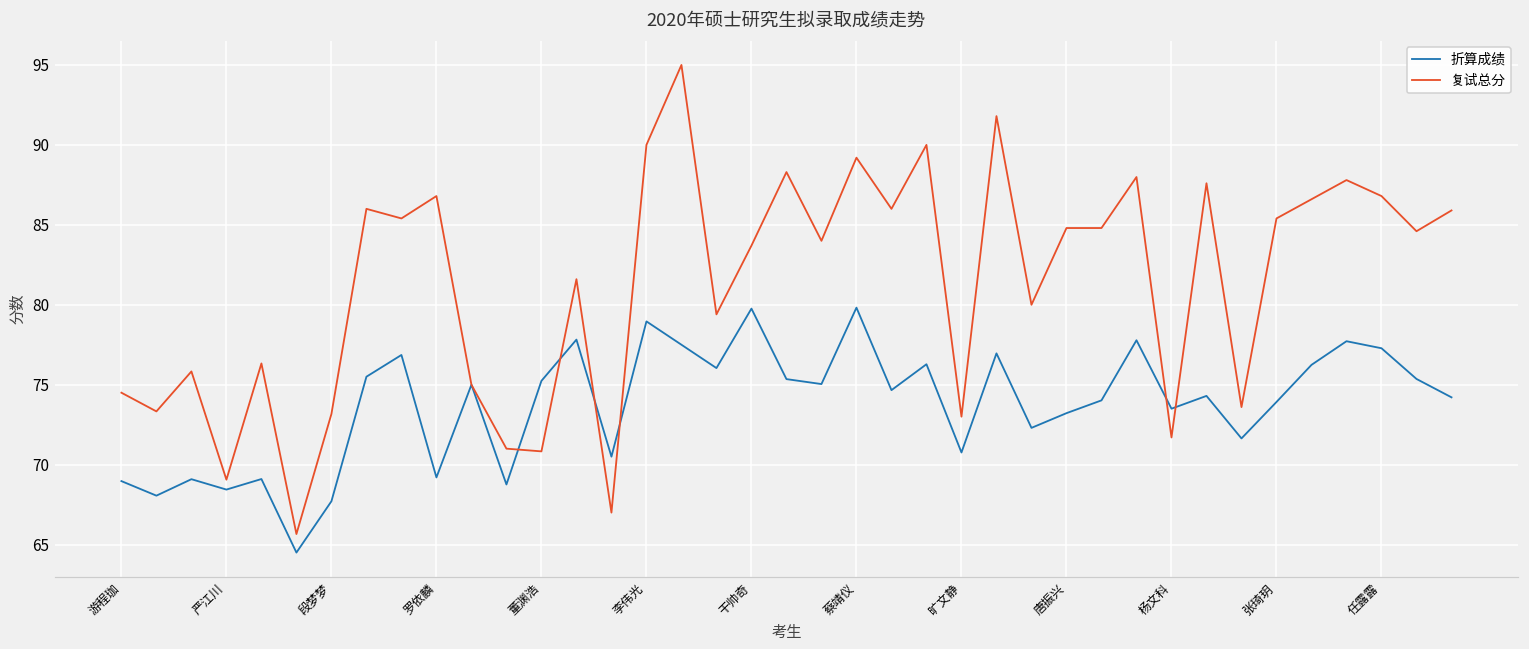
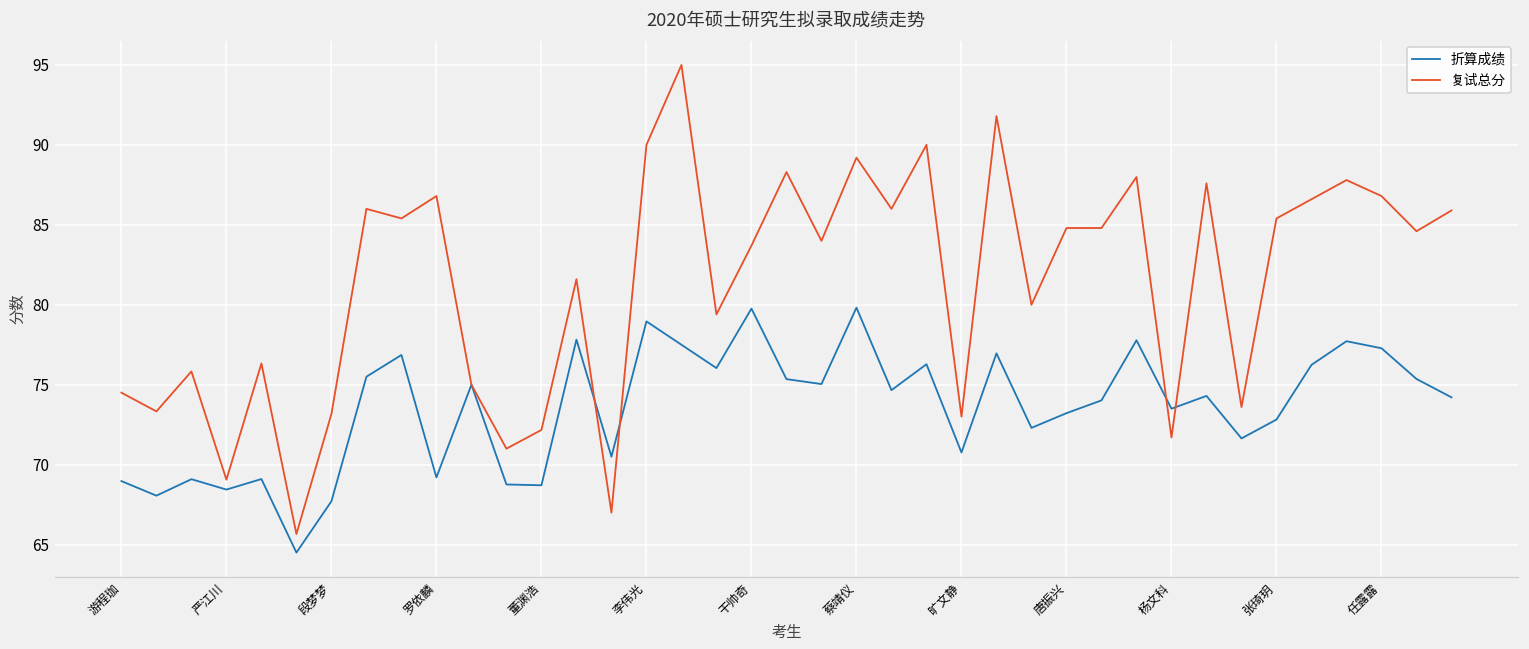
  {
    "折算成绩": {
      "游程珈": 69.0,
      "严江川": 68.4,
      "段梦梦": 67.7,
      "罗依麟": 69.2,
-     "董渊浩": 75.2,
+     "董渊浩": 68.7,
      "李伟光": 79.0,
      "干帅奇": 79.8,
      "蔡靖仪": 79.8,
      "旷文静": 70.8,
      "唐振兴": 73.2,
      "杨文科": 73.5,
-     "张琦玥": 73.9,
+     "张琦玥": 72.8,
      "任露露": 77.3
    },
    "复试总分": {
      "游程珈": 74.5,
      "严江川": 69.1,
      "段梦梦": 73.2,
      "罗依麟": 86.8,
-     "董渊浩": 70.8,
+     "董渊浩": 72.2,
      "李伟光": 90.0,
      "干帅奇": 83.7,
      "蔡靖仪": 89.2,
      "旷文静": 73.0,
      "唐振兴": 84.8,
      "杨文科": 71.7,
      "张琦玥": 85.4,
      "任露露": 86.8
    }
  }
